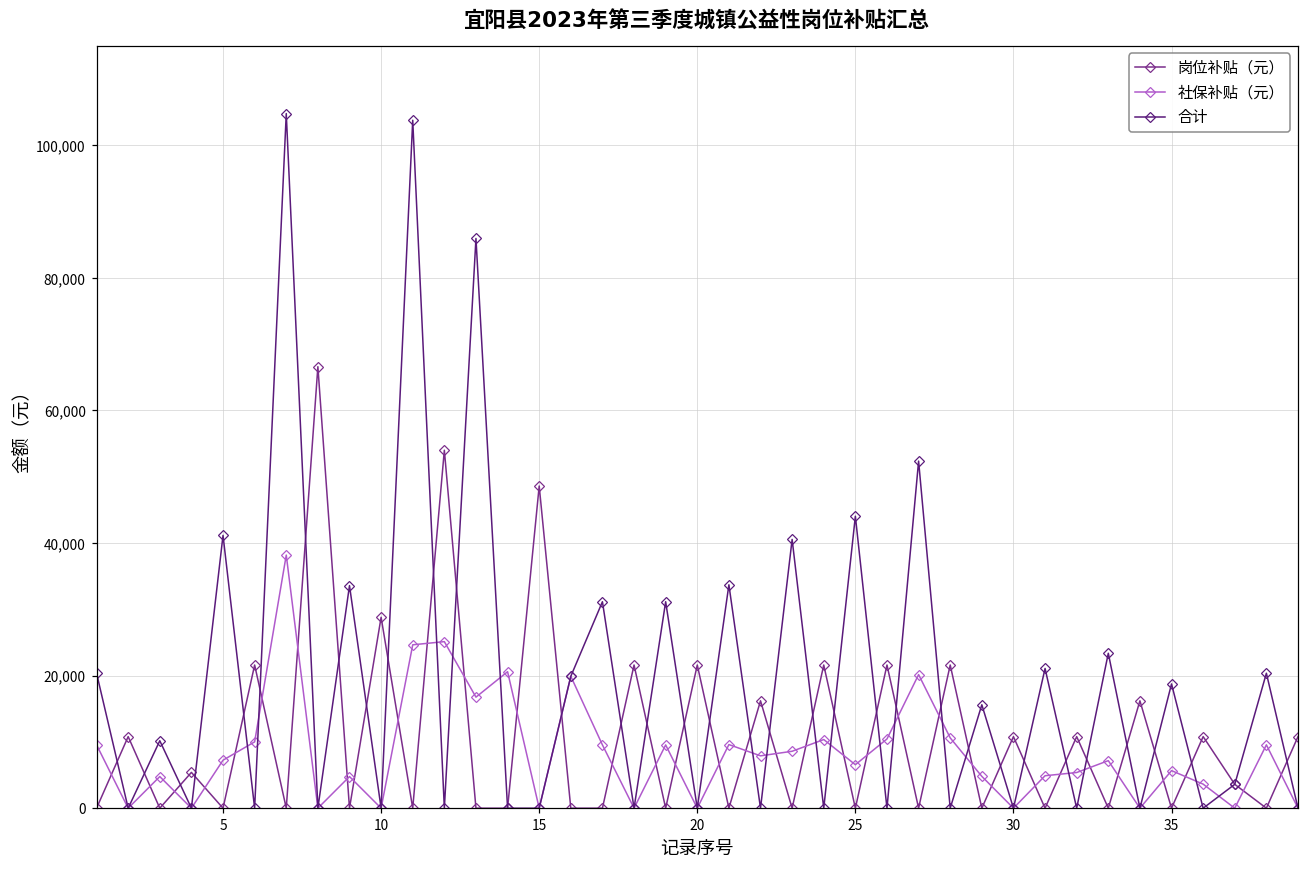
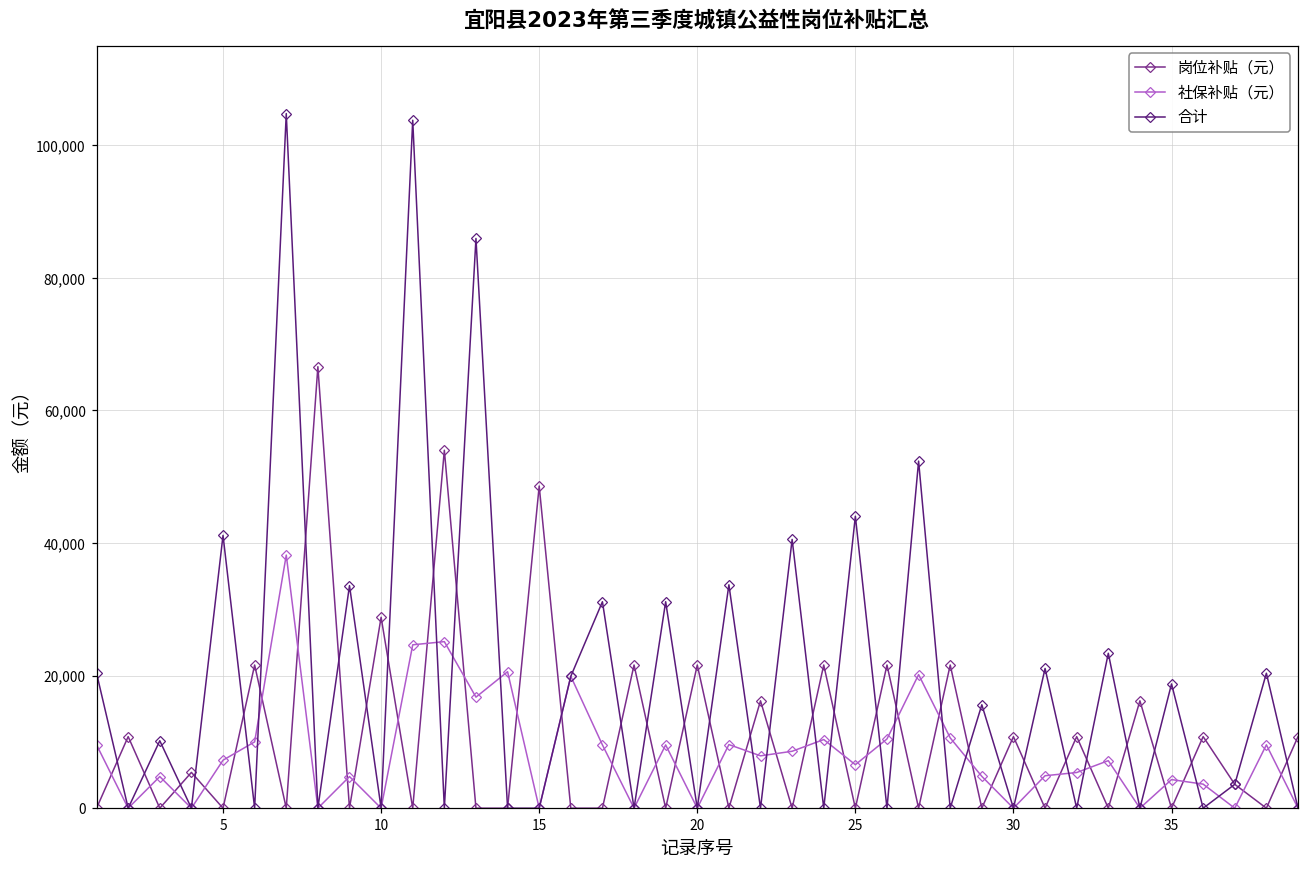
  {
    "社保补贴（元）": {
      "5": "7,000",
      "25": "7,000",
-     "35": "6,000"
+     "35": "4,000"
    }
  }
